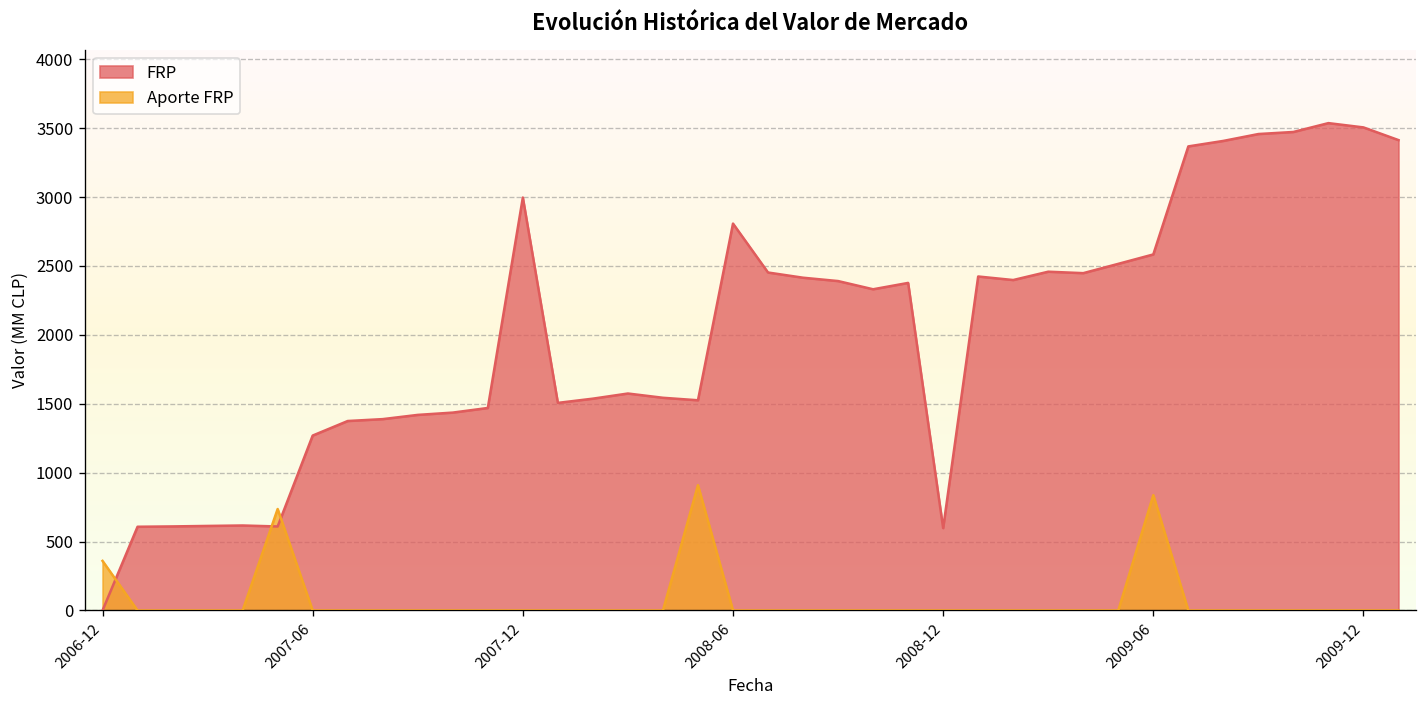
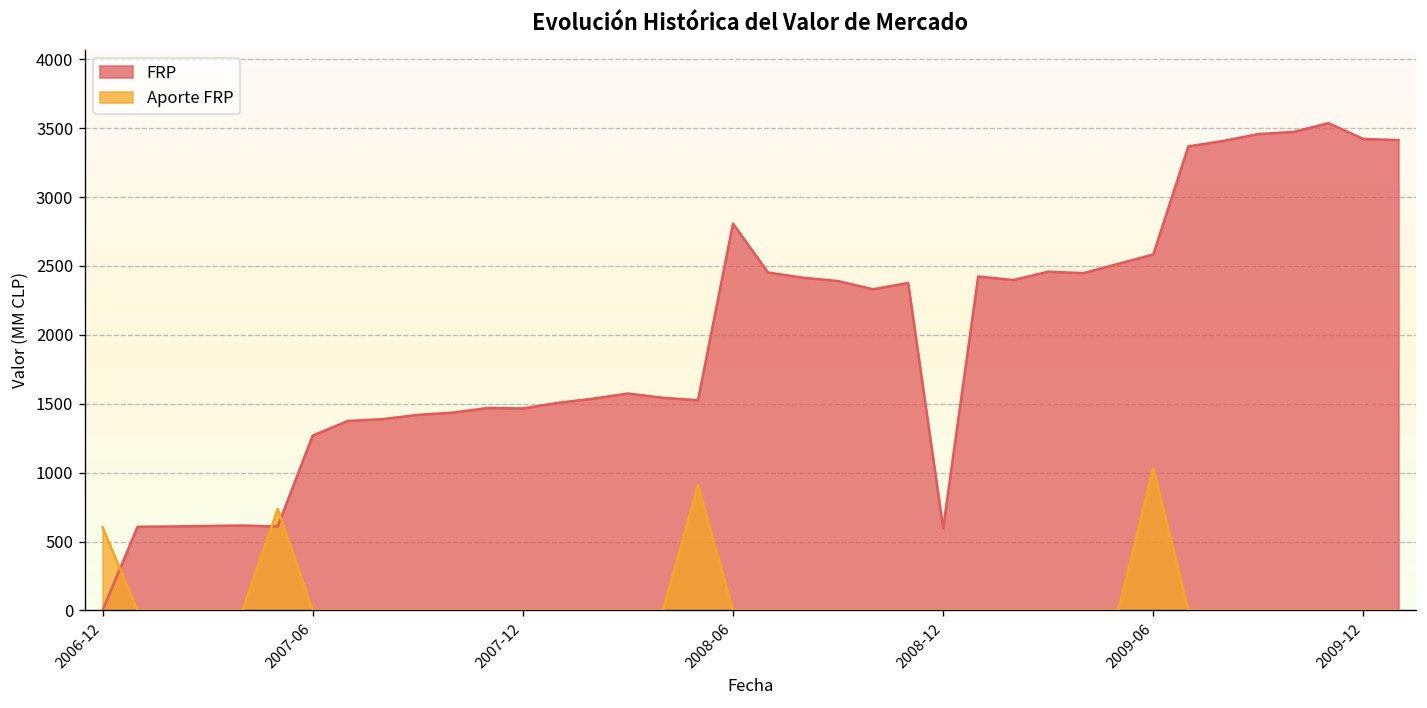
  {
    "FRP": {
      "2006-12": 0,
      "2007-06": 1270,
-     "2007-12": 3000,
+     "2007-12": 1470,
      "2008-06": 2810,
      "2008-12": 600,
      "2009-06": 2580,
-     "2009-12": 3510
+     "2009-12": 3420
    },
    "Aporte FRP": {
-     "2006-12": 360,
+     "2006-12": 600,
      "2007-06": 0,
      "2007-12": 0,
      "2008-06": 0,
      "2008-12": 0,
-     "2009-06": 840,
+     "2009-06": 1030,
      "2009-12": 0
    }
  }
